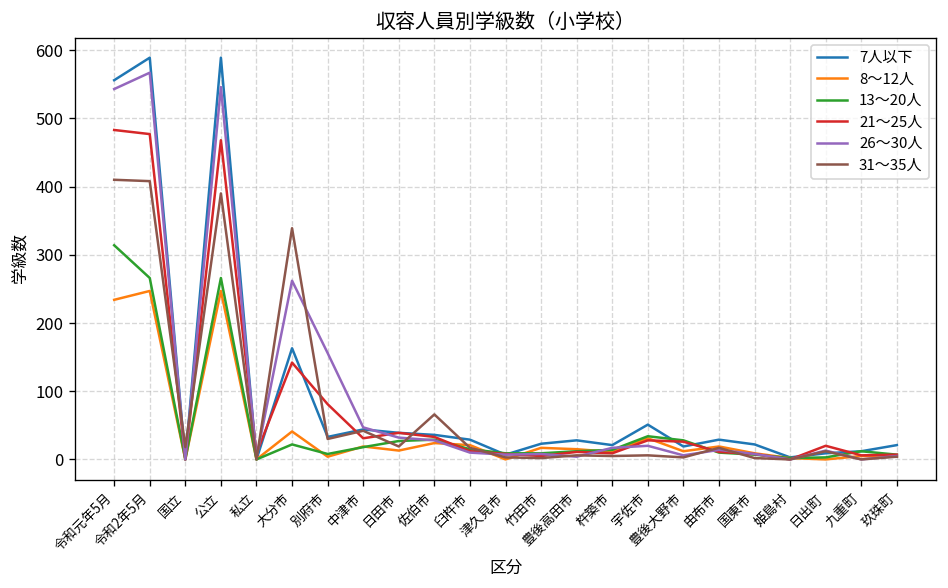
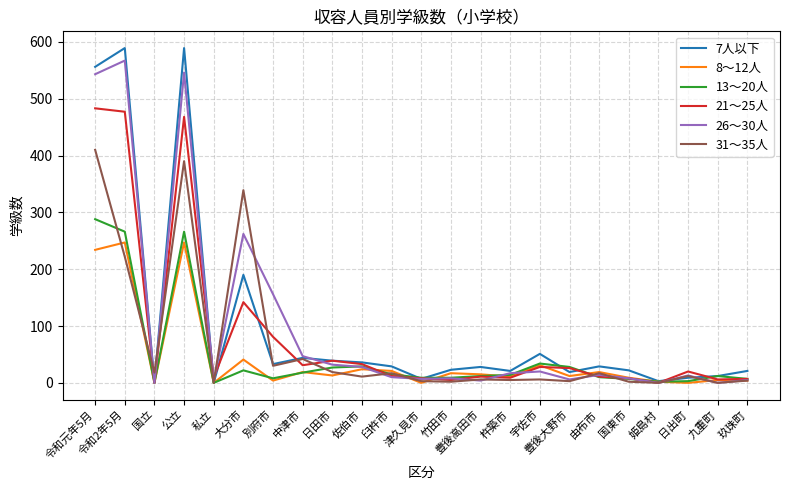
  {
    "7人以下": {
      "令和元年5月": 560,
      "令和2年5月": 590,
      "公立": 590,
-     "大分市": 160,
+     "大分市": 190,
      "臼杵市": 30,
      "竹田市": 20,
      "豊後高田市": 30,
      "宇佐市": 50,
      "豊後大野市": 20,
      "由布市": 30,
      "国東市": 20,
      "玖珠町": 20
    },
    "8～12人": {
      "令和元年5月": 230,
      "令和2年5月": 250,
      "公立": 250,
      "大分市": 40,
      "日田市": 10,
      "竹田市": 20,
      "豊後大野市": 10
    },
    "13～20人": {
-     "令和元年5月": 310,
+     "令和元年5月": 290,
      "令和2年5月": 270,
      "公立": 270,
      "大分市": 20,
      "日田市": 30
    },
    "21～25人": {
      "令和元年5月": 480,
      "令和2年5月": 480,
      "公立": 470,
      "私立": 10,
      "大分市": 140,
      "別府市": 80,
      "中津市": 30,
      "日出町": 20
    },
    "26～30人": {
      "令和元年5月": 540,
      "令和2年5月": 570,
      "公立": 550,
      "大分市": 260,
      "別府市": 160,
      "日田市": 30,
      "宇佐市": 20
    },
    "31～35人": {
      "令和元年5月": 410,
-     "令和2年5月": 410,
+     "令和2年5月": 220,
      "国立": 20,
      "公立": 390,
      "大分市": 340,
      "日田市": 20,
-     "佐伯市": 70,
+     "佐伯市": 10,
      "宇佐市": 10,
      "国東市": 0
    }
  }
